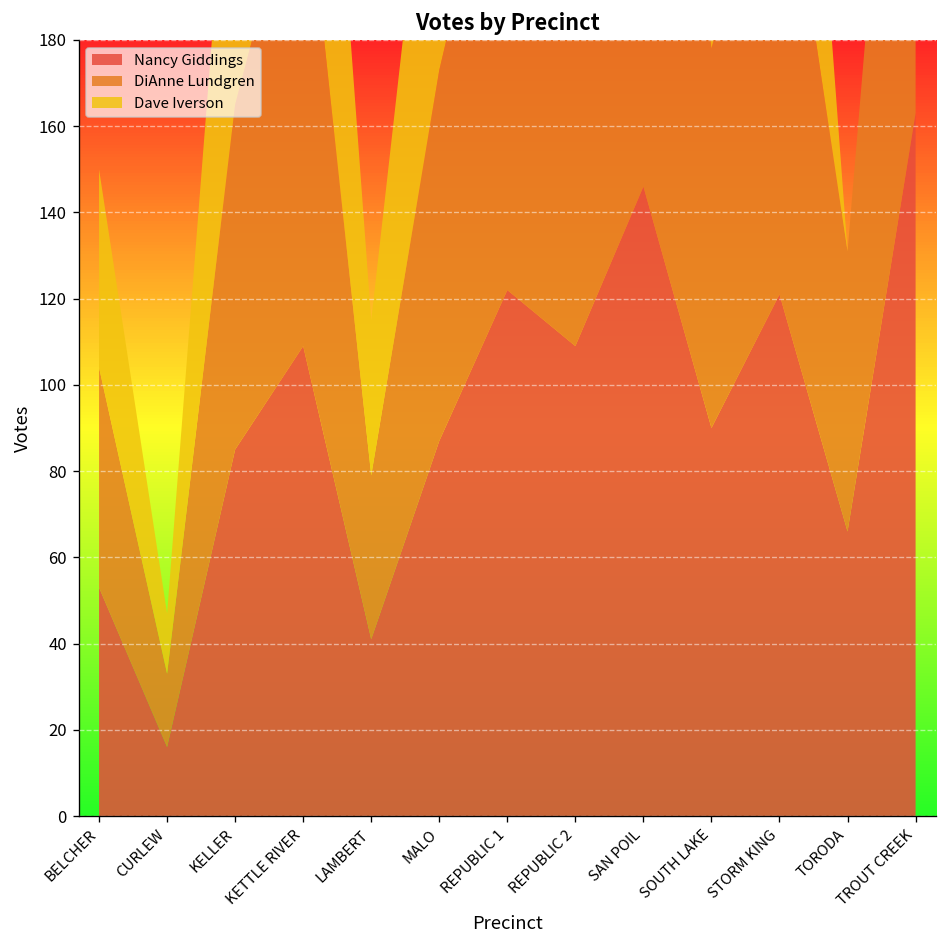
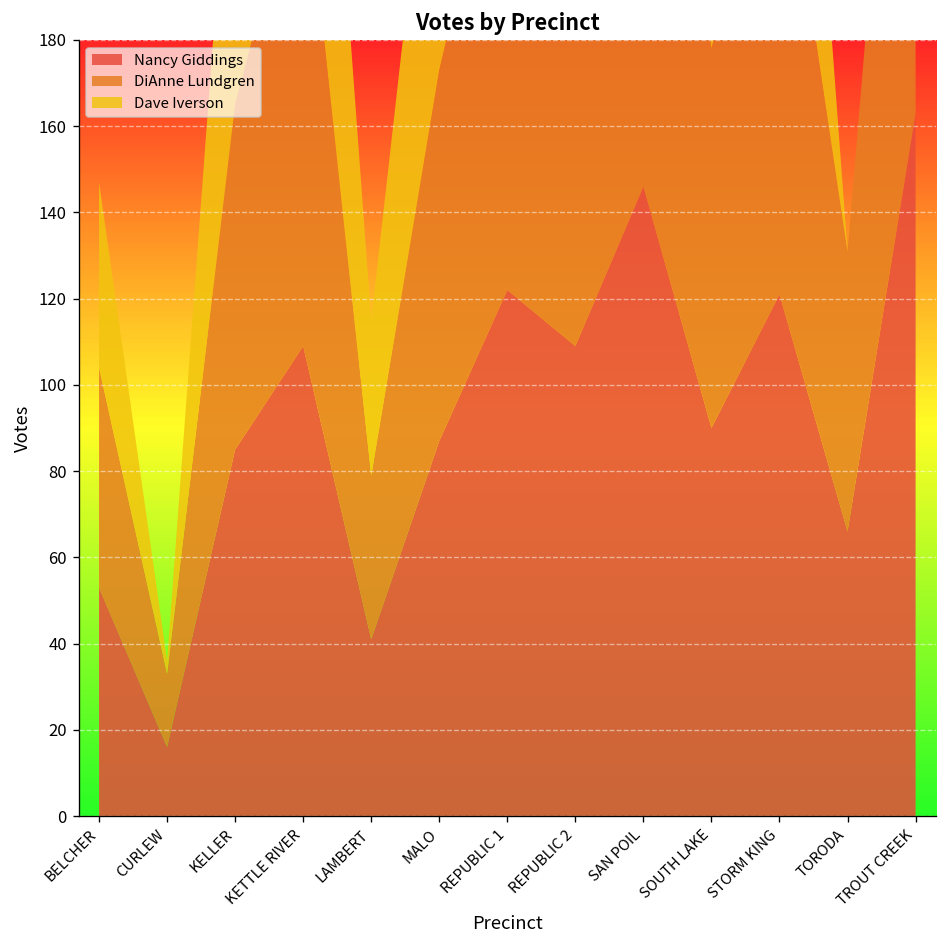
  {
    "Dave Iverson": {
-     "BELCHER": 46,
-     "CURLEW": 14,
+     "BELCHER": 43,
+     "CURLEW": 3,
      "LAMBERT": 36
    }
  }
